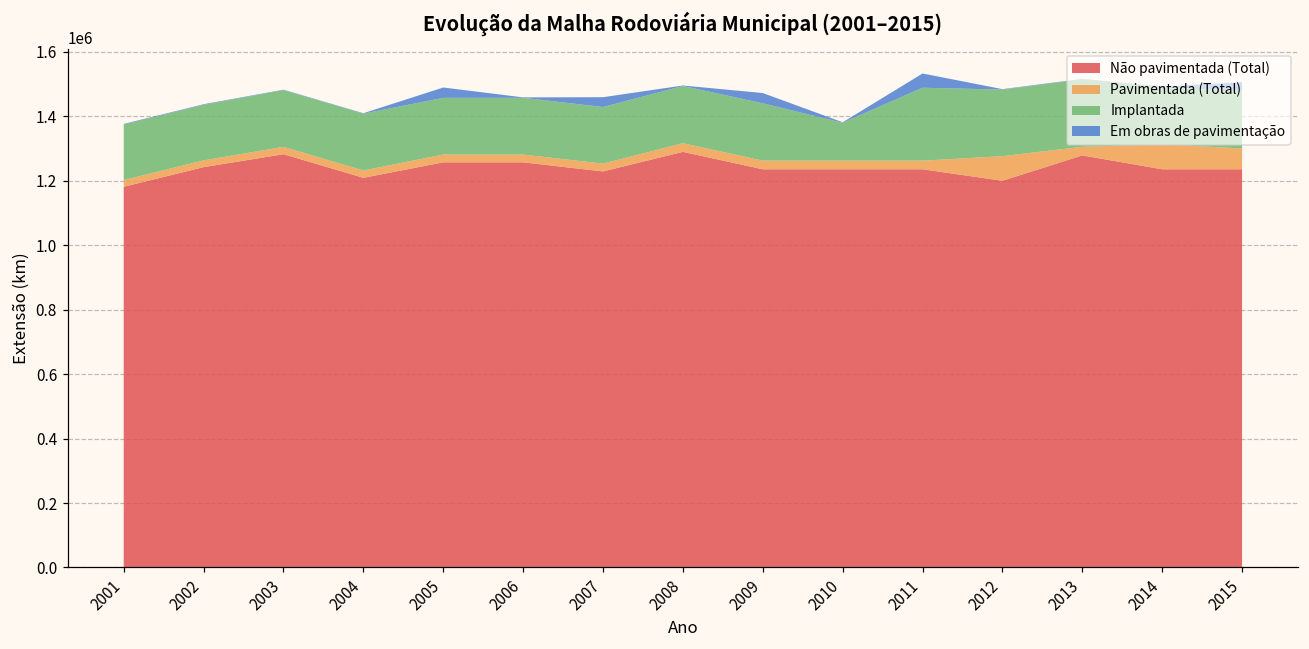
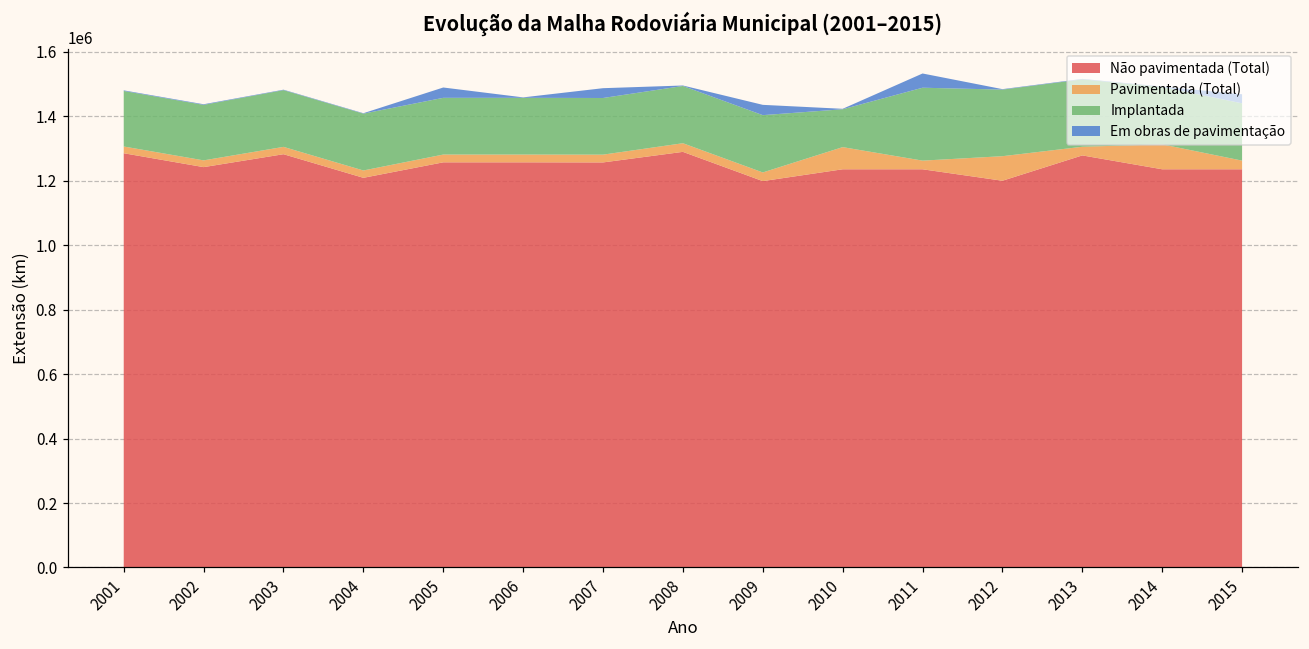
  {
    "Não pavimentada (Total)": {
-     "2001": 1180000,
+     "2001": 1280000,
      "2002": 1240000,
      "2003": 1280000,
      "2004": 1210000,
      "2005": 1260000,
      "2006": 1260000,
-     "2007": 1230000,
+     "2007": 1260000,
      "2008": 1290000,
-     "2009": 1230000,
+     "2009": 1200000,
      "2010": 1230000,
      "2011": 1230000,
      "2012": 1200000,
      "2013": 1280000,
      "2014": 1230000,
      "2015": 1230000
    },
    "Pavimentada (Total)": {
      "2001": 20000,
      "2002": 20000,
      "2003": 20000,
      "2004": 20000,
      "2005": 20000,
      "2006": 20000,
      "2007": 20000,
      "2008": 30000,
      "2009": 30000,
-     "2010": 30000,
+     "2010": 70000,
      "2011": 30000,
      "2012": 80000,
      "2013": 30000,
-     "2015": 60000
+     "2015": 30000
    },
    "Implantada": {
      "2005": 180000,
      "2007": 180000,
      "2009": 180000,
      "2011": 230000
    },
    "Em obras de pavimentação": {
      "2005": 30000,
      "2007": 30000,
      "2009": 30000,
      "2011": 40000
    }
  }
